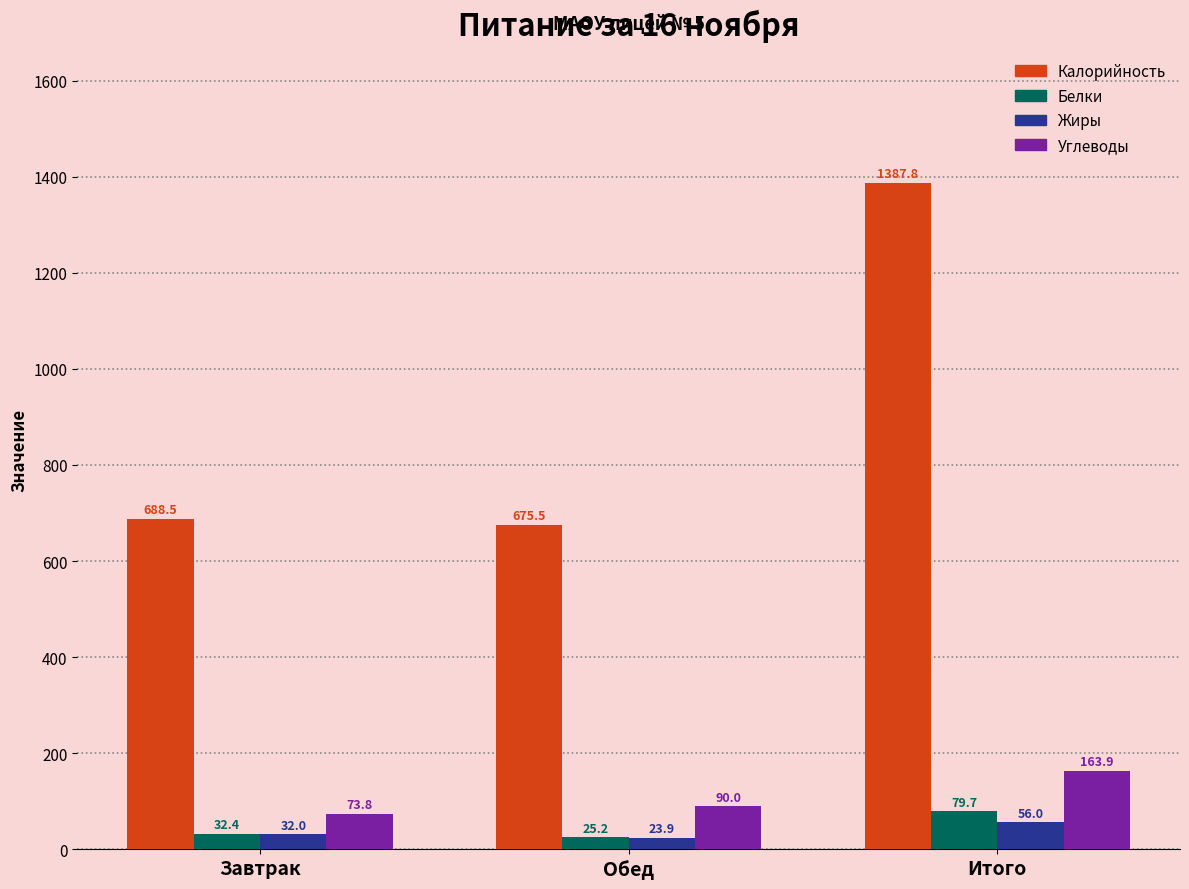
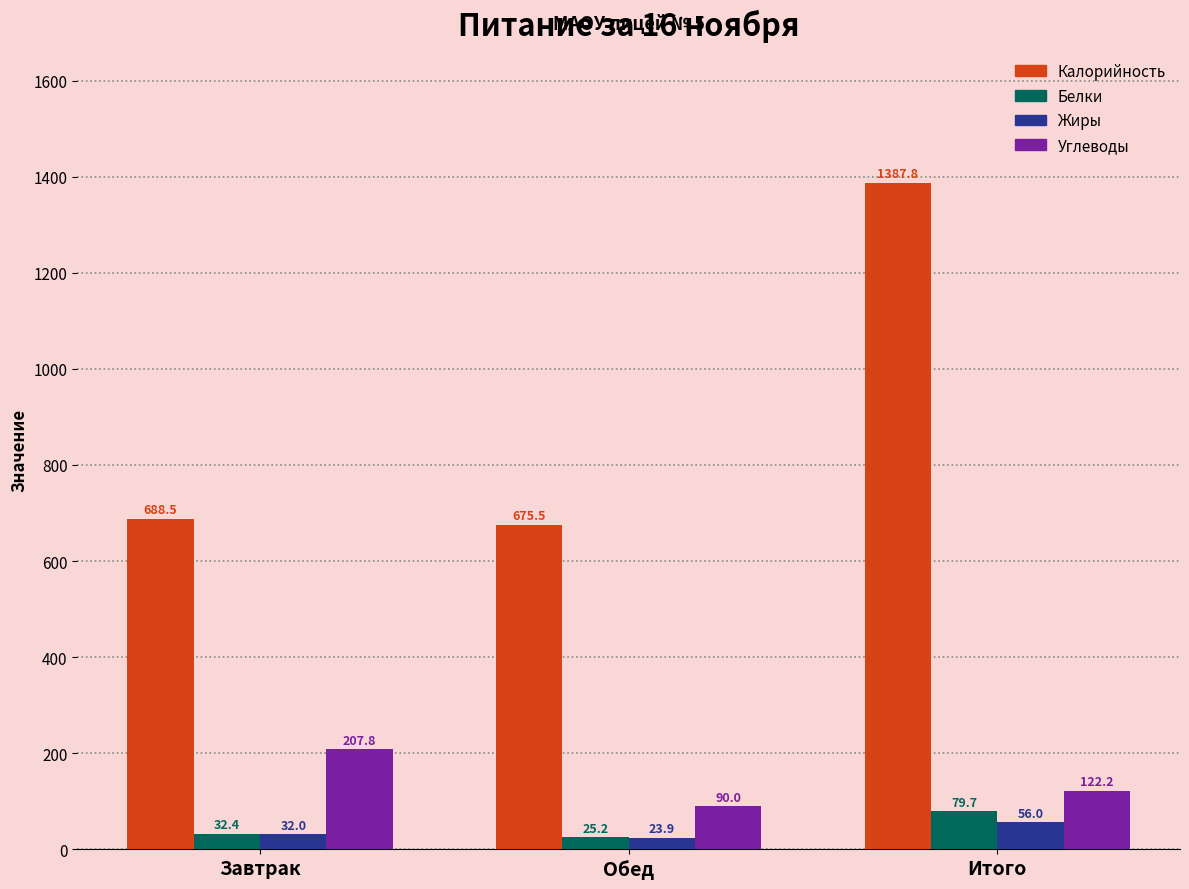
  {
    "Калорийность": {
      "Завтрак": 688.5,
      "Обед": 675.5,
      "Итого": 1387.8
    },
    "Белки": {
      "Завтрак": 32.4,
      "Обед": 25.2,
      "Итого": 79.7
    },
    "Жиры": {
      "Завтрак": 32.0,
      "Обед": 23.9,
      "Итого": 56.0
    },
    "Углеводы": {
-     "Завтрак": 73.8,
+     "Завтрак": 207.8,
      "Обед": 90.0,
-     "Итого": 163.9
+     "Итого": 122.2
    }
  }
